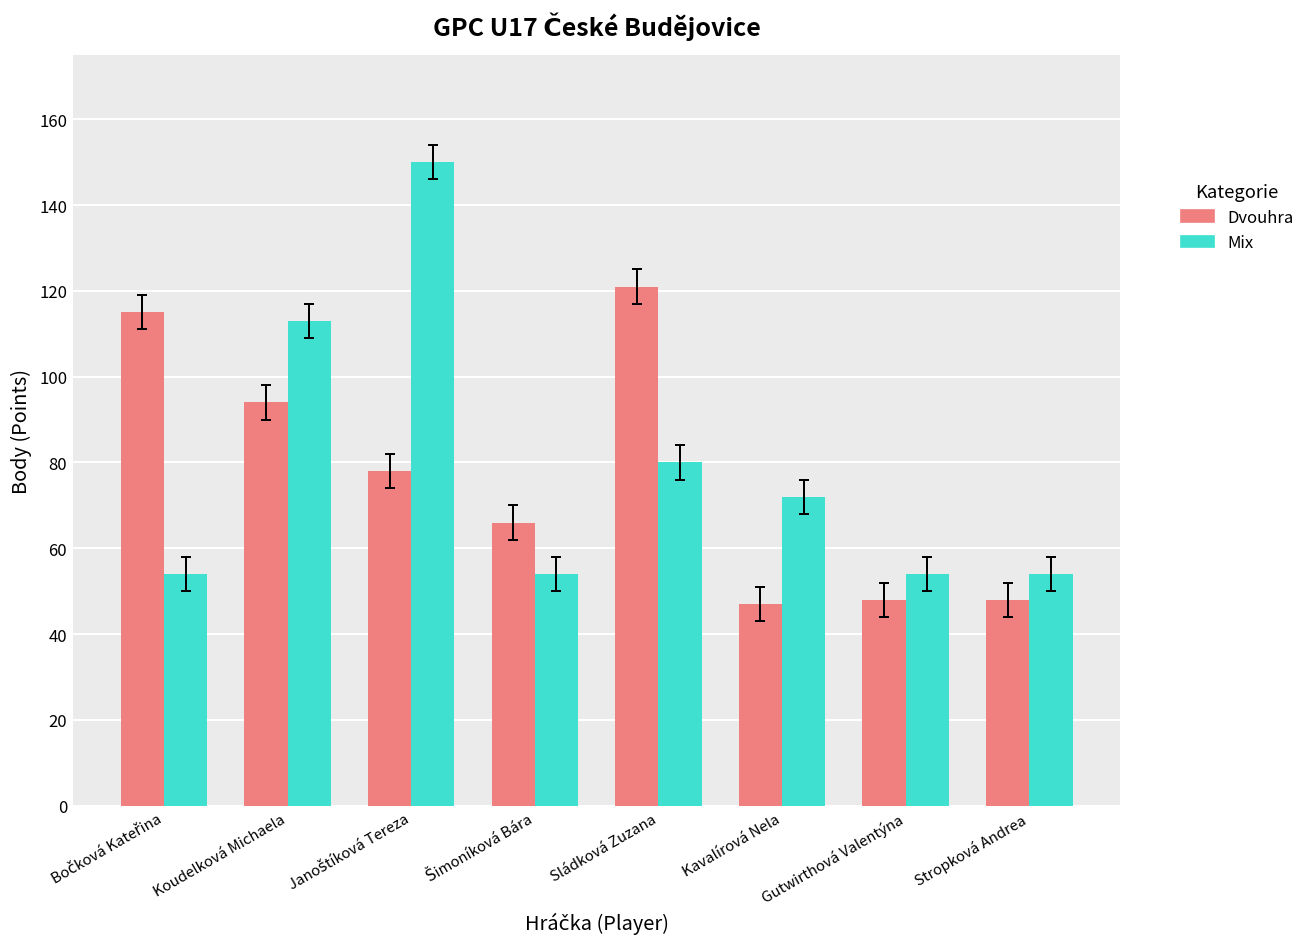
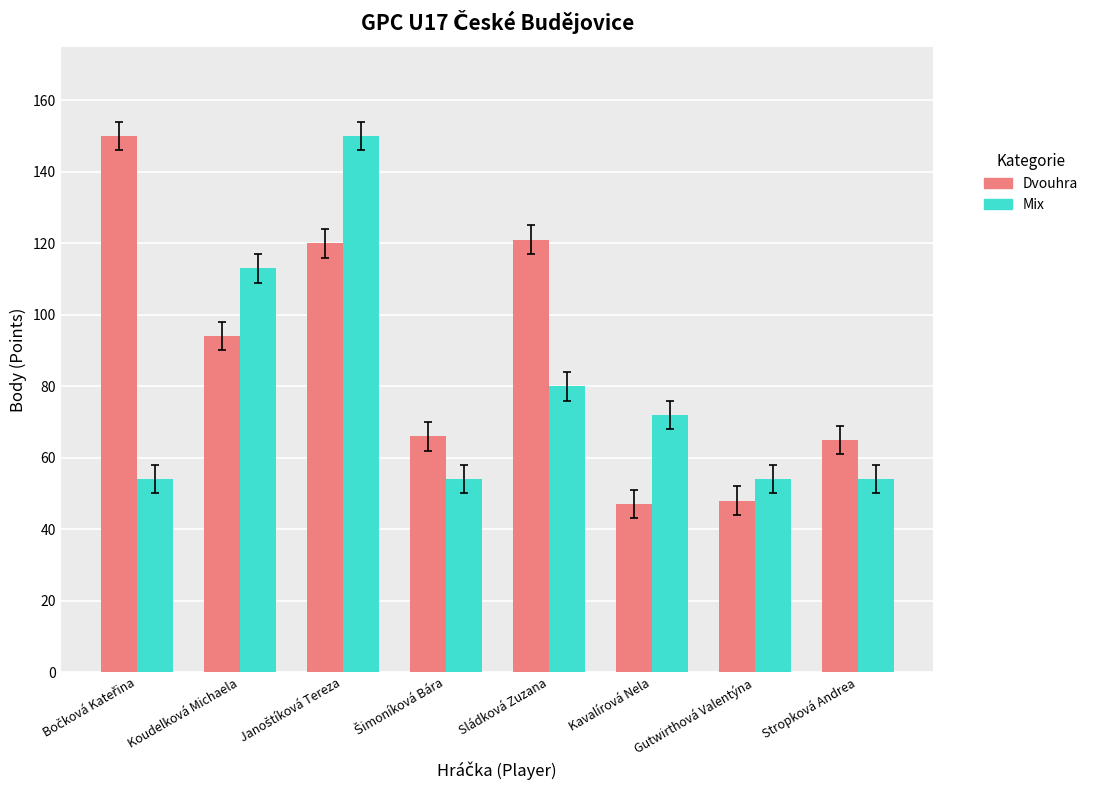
  {
    "Dvouhra": {
-     "Bočková Kateřina": 115,
+     "Bočková Kateřina": 150,
      "Koudelková Michaela": 94,
-     "Janoštíková Tereza": 78,
+     "Janoštíková Tereza": 120,
      "Šimoníková Bára": 66,
      "Sládková Zuzana": 121,
      "Kavalírová Nela": 47,
      "Gutwirthová Valentýna": 48,
-     "Stropková Andrea": 48
+     "Stropková Andrea": 65
    },
    "Mix": {
      "Bočková Kateřina": 54,
      "Koudelková Michaela": 113,
      "Janoštíková Tereza": 150,
      "Šimoníková Bára": 54,
      "Sládková Zuzana": 80,
      "Kavalírová Nela": 72,
      "Gutwirthová Valentýna": 54,
      "Stropková Andrea": 54
    }
  }
